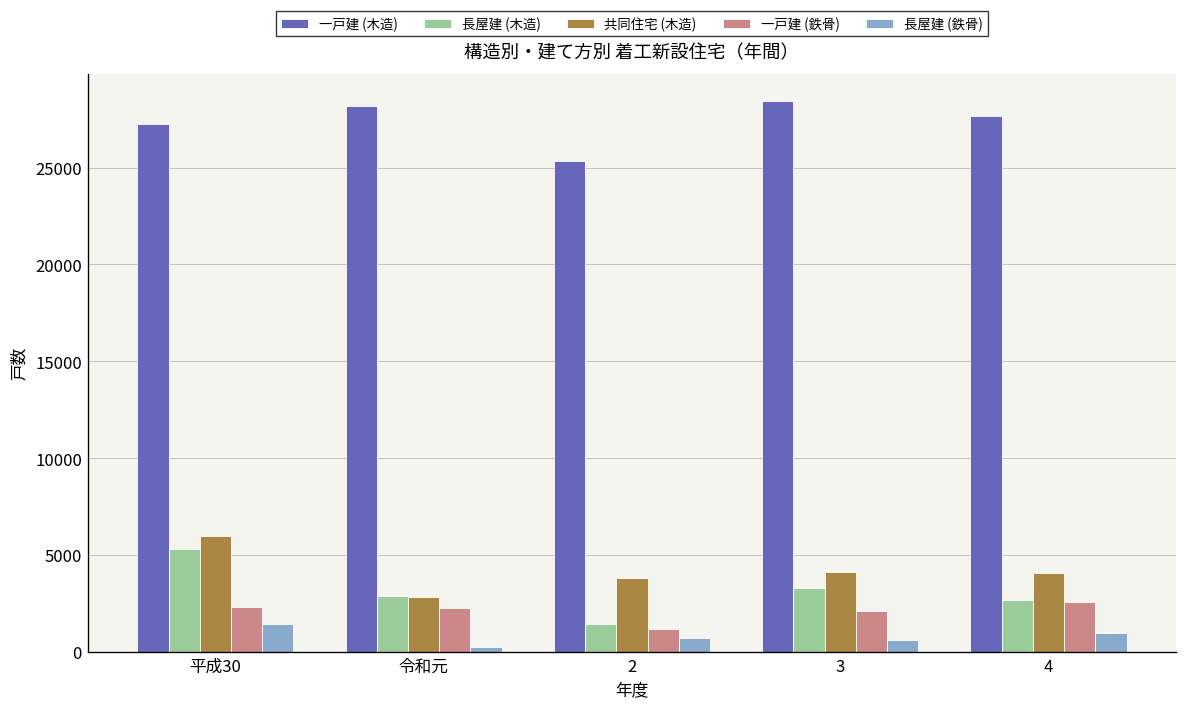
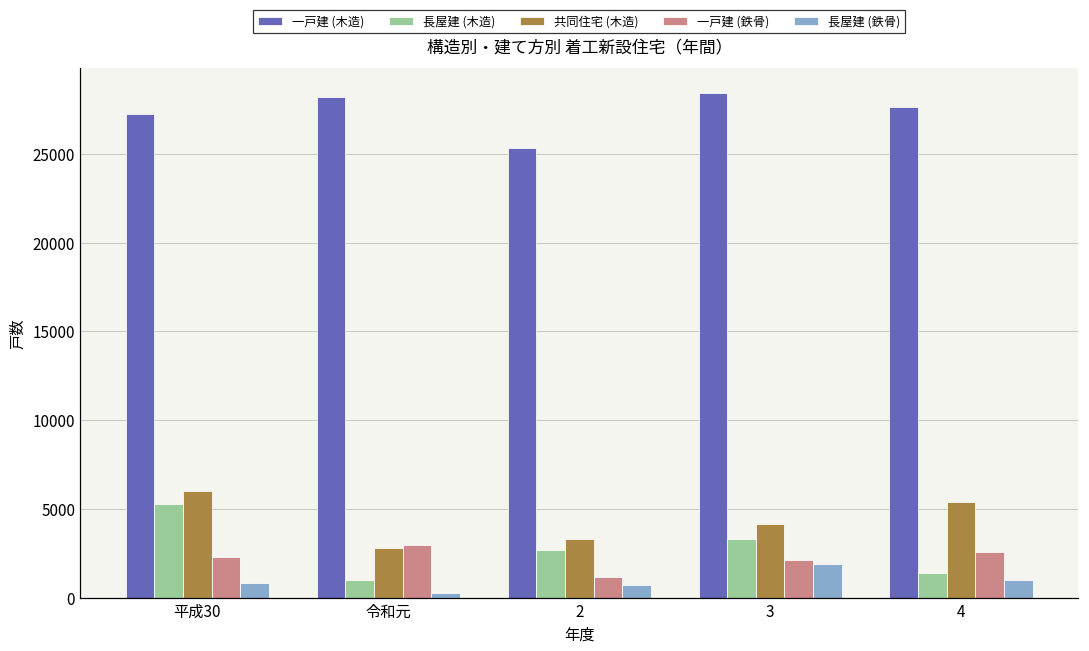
  {
    "一戸建 (木造)": {
      "平成30": 27300,
      "令和元": 28200,
      "2": 25300,
      "3": 28400,
      "4": 27700
    },
    "長屋建 (木造)": {
      "平成30": 5300,
-     "令和元": 2900,
-     "2": 1400,
+     "令和元": 1000,
+     "2": 2700,
      "3": 3300,
-     "4": 2700
+     "4": 1400
    },
    "共同住宅 (木造)": {
      "平成30": 6000,
      "令和元": 2800,
-     "2": 3800,
+     "2": 3300,
      "3": 4100,
-     "4": 4100
+     "4": 5400
    },
    "一戸建 (鉄骨)": {
      "平成30": 2300,
-     "令和元": 2300,
+     "令和元": 3000,
      "2": 1200,
      "3": 2100,
      "4": 2600
    },
    "長屋建 (鉄骨)": {
-     "平成30": 1400,
+     "平成30": 800,
      "令和元": 300,
      "2": 700,
-     "3": 600,
+     "3": 1900,
      "4": 1000
    }
  }
